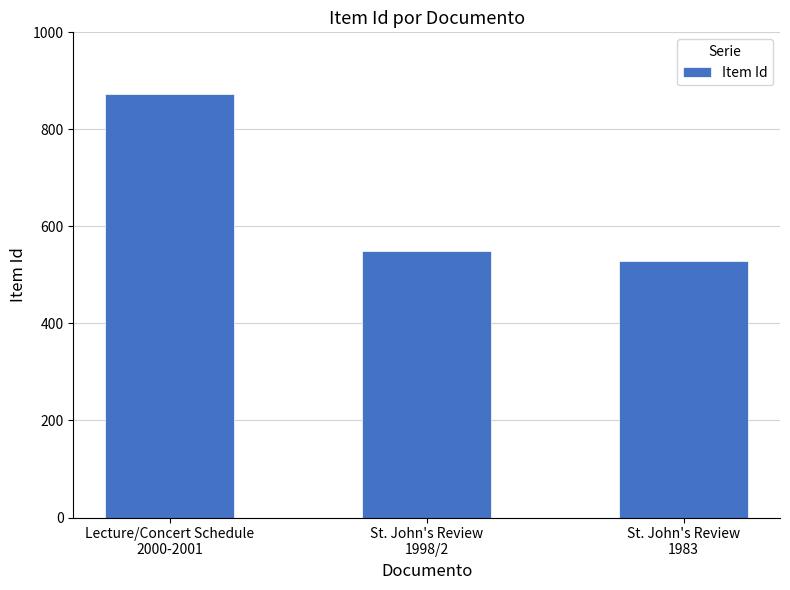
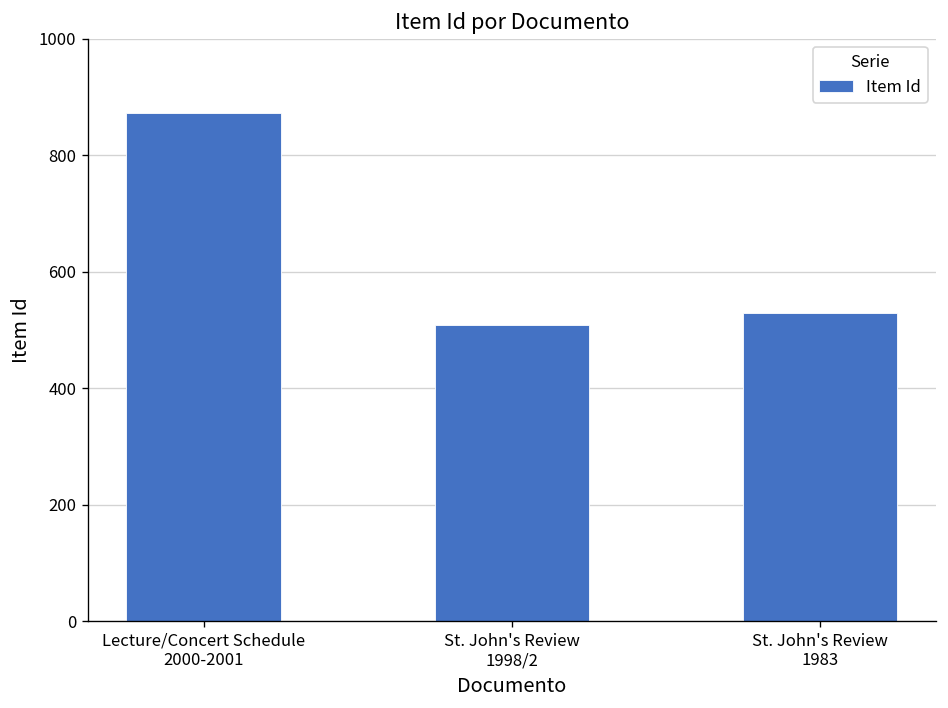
  {
    "Lecture/Concert Schedule 2000-2001": 870,
-   "St. John's Review 1998/2": 550,
+   "St. John's Review 1998/2": 510,
    "St. John's Review 1983": 530
  }
